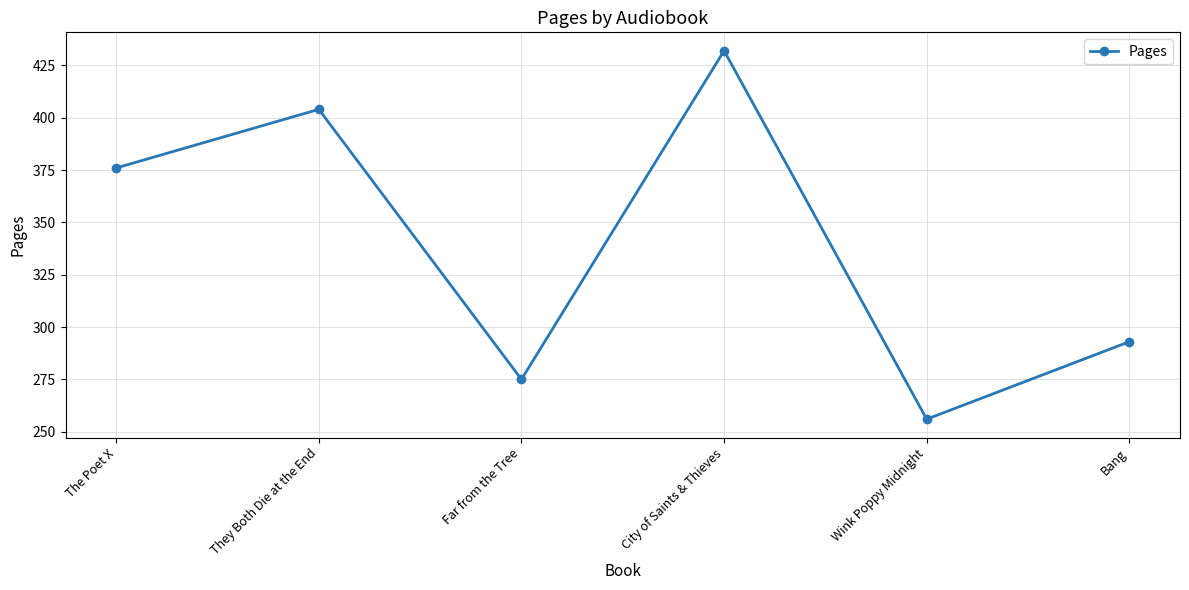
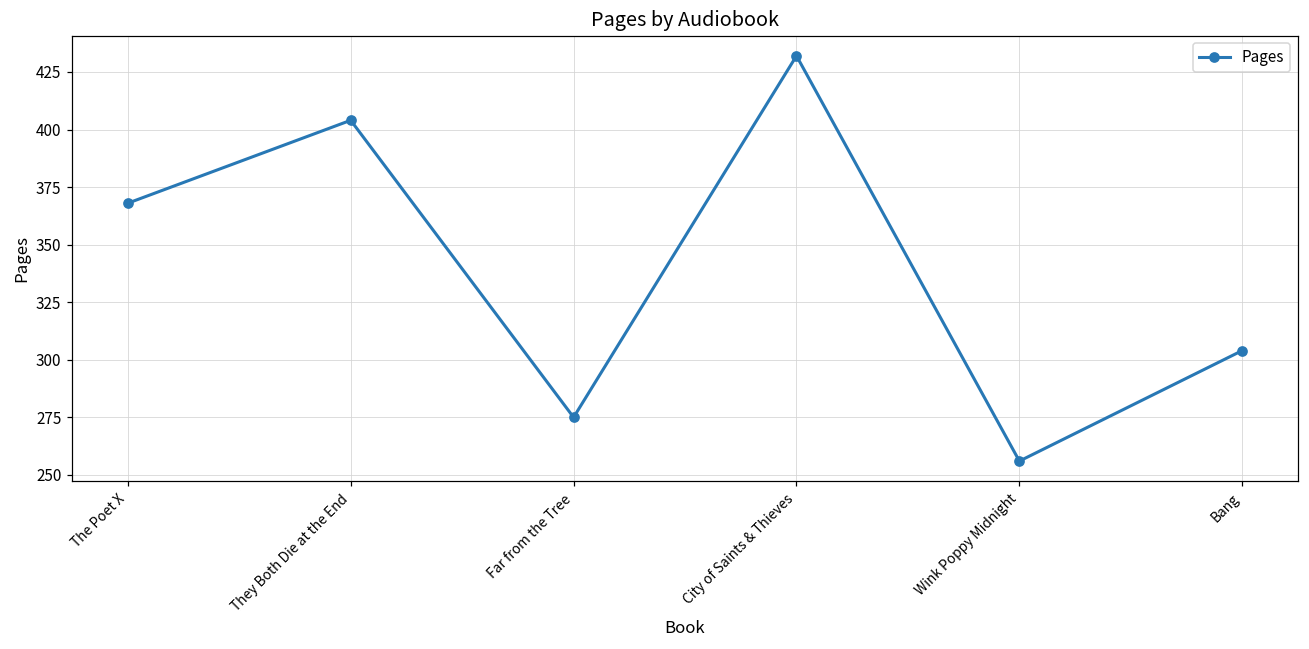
  {
-   "The Poet X": 376,
+   "The Poet X": 368,
    "They Both Die at the End": 404,
    "Far from the Tree": 275,
    "City of Saints & Thieves": 432,
    "Wink Poppy Midnight": 256,
-   "Bang": 293
+   "Bang": 304
  }
